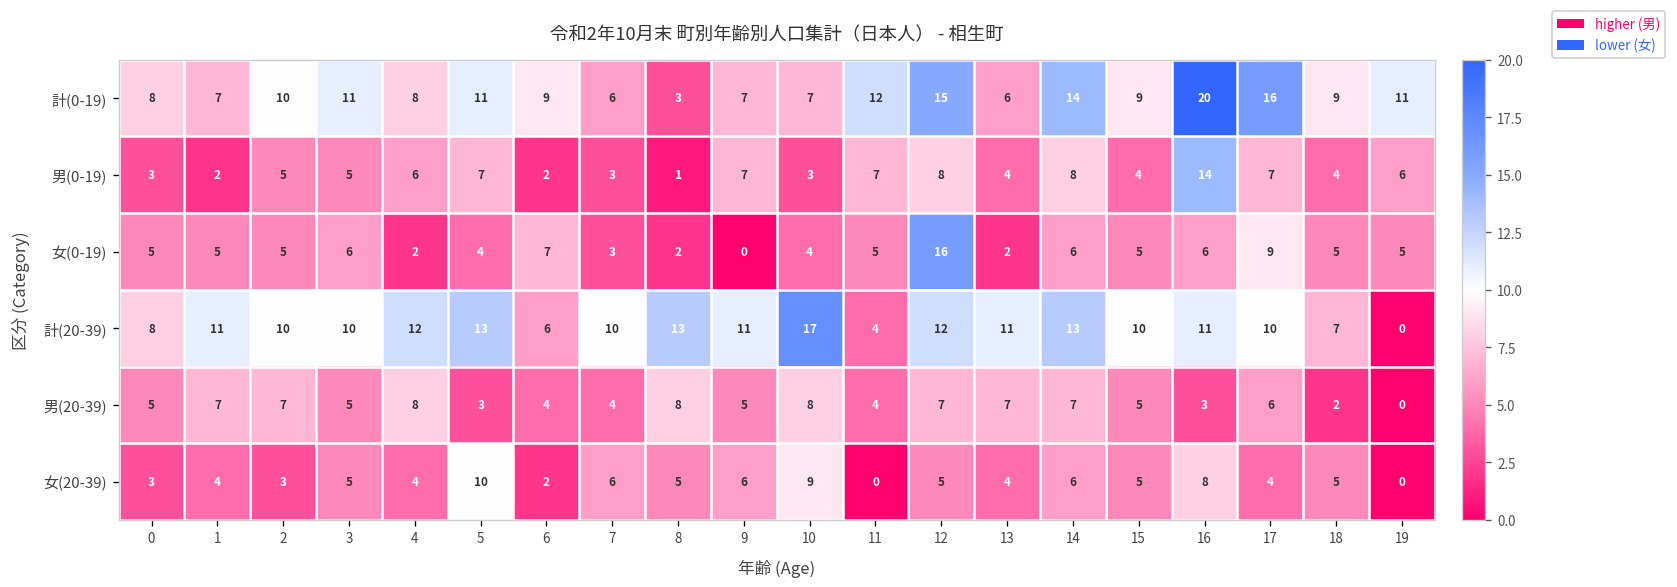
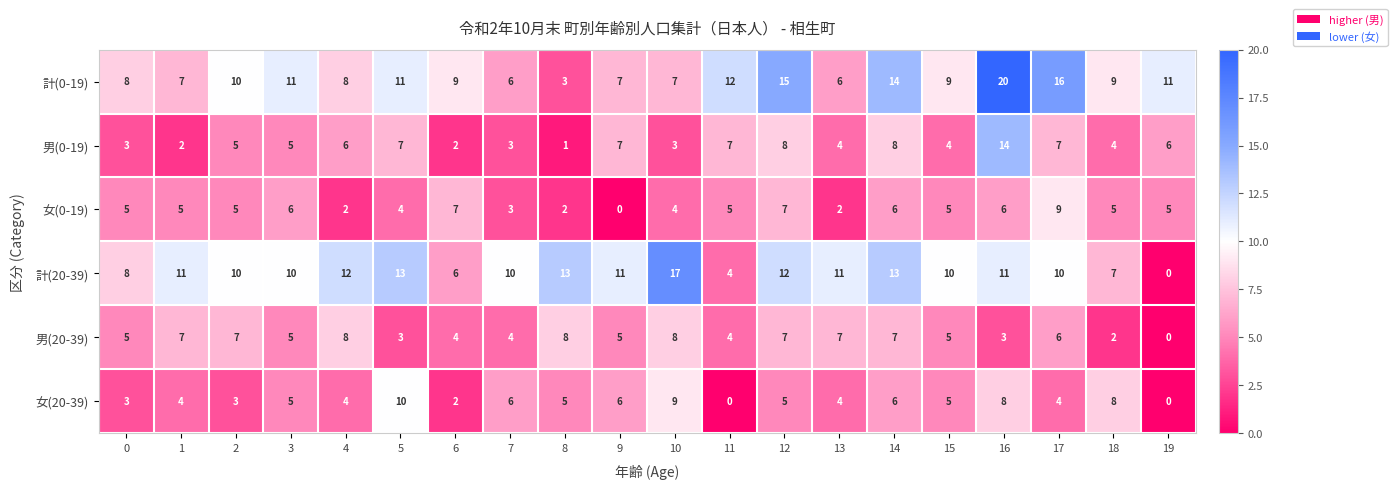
  {
    "計(0-19)": {
      "0": 8,
      "1": 7,
      "2": 10,
      "3": 11,
      "4": 8,
      "5": 11,
      "6": 9,
      "7": 6,
      "8": 3,
      "9": 7,
      "10": 7,
      "11": 12,
      "12": 15,
      "13": 6,
      "14": 14,
      "15": 9,
      "16": 20,
      "17": 16,
      "18": 9,
      "19": 11
    },
    "男(0-19)": {
      "0": 3,
      "1": 2,
      "2": 5,
      "3": 5,
      "4": 6,
      "5": 7,
      "6": 2,
      "7": 3,
      "8": 1,
      "9": 7,
      "10": 3,
      "11": 7,
      "12": 8,
      "13": 4,
      "14": 8,
      "15": 4,
      "16": 14,
      "17": 7,
      "18": 4,
      "19": 6
    },
    "女(0-19)": {
      "0": 5,
      "1": 5,
      "2": 5,
      "3": 6,
      "4": 2,
      "5": 4,
      "6": 7,
      "7": 3,
      "8": 2,
      "9": 0,
      "10": 4,
      "11": 5,
-     "12": 16,
+     "12": 7,
      "13": 2,
      "14": 6,
      "15": 5,
      "16": 6,
      "17": 9,
      "18": 5,
      "19": 5
    },
    "計(20-39)": {
      "0": 8,
      "1": 11,
      "2": 10,
      "3": 10,
      "4": 12,
      "5": 13,
      "6": 6,
      "7": 10,
      "8": 13,
      "9": 11,
      "10": 17,
      "11": 4,
      "12": 12,
      "13": 11,
      "14": 13,
      "15": 10,
      "16": 11,
      "17": 10,
      "18": 7,
      "19": 0
    },
    "男(20-39)": {
      "0": 5,
      "1": 7,
      "2": 7,
      "3": 5,
      "4": 8,
      "5": 3,
      "6": 4,
      "7": 4,
      "8": 8,
      "9": 5,
      "10": 8,
      "11": 4,
      "12": 7,
      "13": 7,
      "14": 7,
      "15": 5,
      "16": 3,
      "17": 6,
      "18": 2,
      "19": 0
    },
    "女(20-39)": {
      "0": 3,
      "1": 4,
      "2": 3,
      "3": 5,
      "4": 4,
      "5": 10,
      "6": 2,
      "7": 6,
      "8": 5,
      "9": 6,
      "10": 9,
      "11": 0,
      "12": 5,
      "13": 4,
      "14": 6,
      "15": 5,
      "16": 8,
      "17": 4,
-     "18": 5,
+     "18": 8,
      "19": 0
    }
  }
